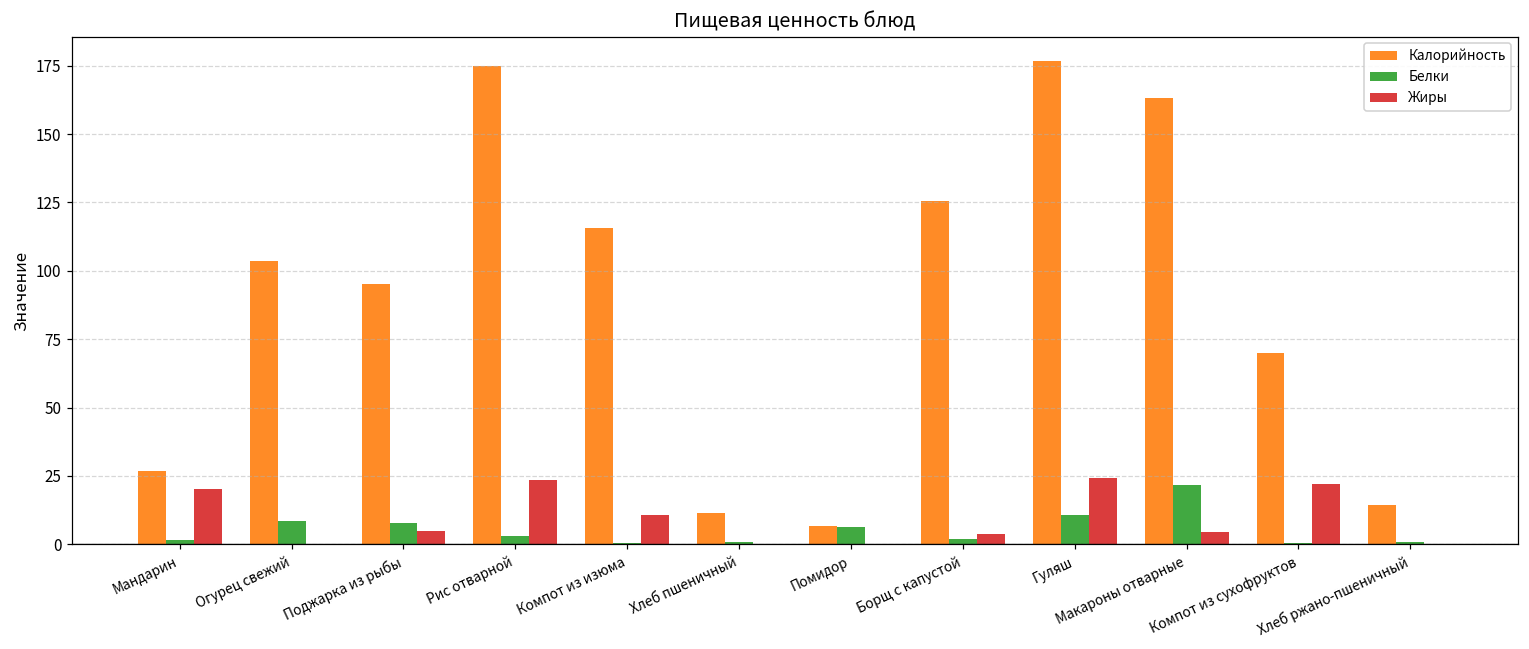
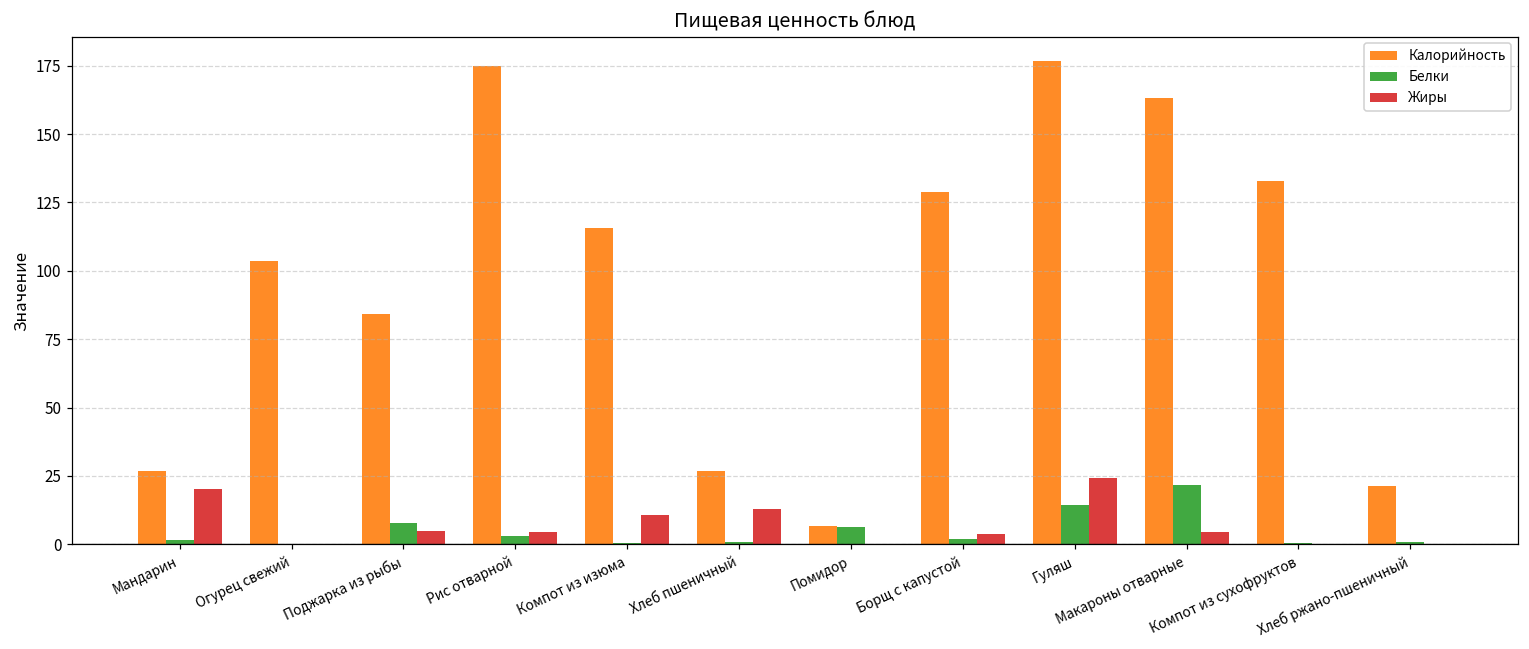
  {
    "Калорийность": {
      "Мандарин": 27,
      "Огурец свежий": 104,
-     "Поджарка из рыбы": 95,
+     "Поджарка из рыбы": 84,
      "Рис отварной": 175,
      "Компот из изюма": 116,
-     "Хлеб пшеничный": 12,
+     "Хлеб пшеничный": 27,
      "Помидор": 7,
-     "Борщ с капустой": 125,
+     "Борщ с капустой": 129,
      "Гуляш": 177,
      "Макароны отварные": 163,
-     "Компот из сухофруктов": 70,
-     "Хлеб ржано-пшеничный": 14
+     "Компот из сухофруктов": 133,
+     "Хлеб ржано-пшеничный": 21
    },
    "Белки": {
      "Мандарин": 2,
-     "Огурец свежий": 8,
+     "Огурец свежий": 0,
      "Поджарка из рыбы": 8,
      "Рис отварной": 3,
      "Помидор": 6,
      "Борщ с капустой": 2,
-     "Гуляш": 11,
+     "Гуляш": 15,
      "Макароны отварные": 22
    },
    "Жиры": {
      "Мандарин": 20,
      "Поджарка из рыбы": 5,
-     "Рис отварной": 24,
+     "Рис отварной": 4,
      "Компот из изюма": 11,
-     "Хлеб пшеничный": 0,
+     "Хлеб пшеничный": 13,
      "Борщ с капустой": 4,
      "Гуляш": 24,
      "Макароны отварные": 5,
-     "Компот из сухофруктов": 22
+     "Компот из сухофруктов": 0
    }
  }
